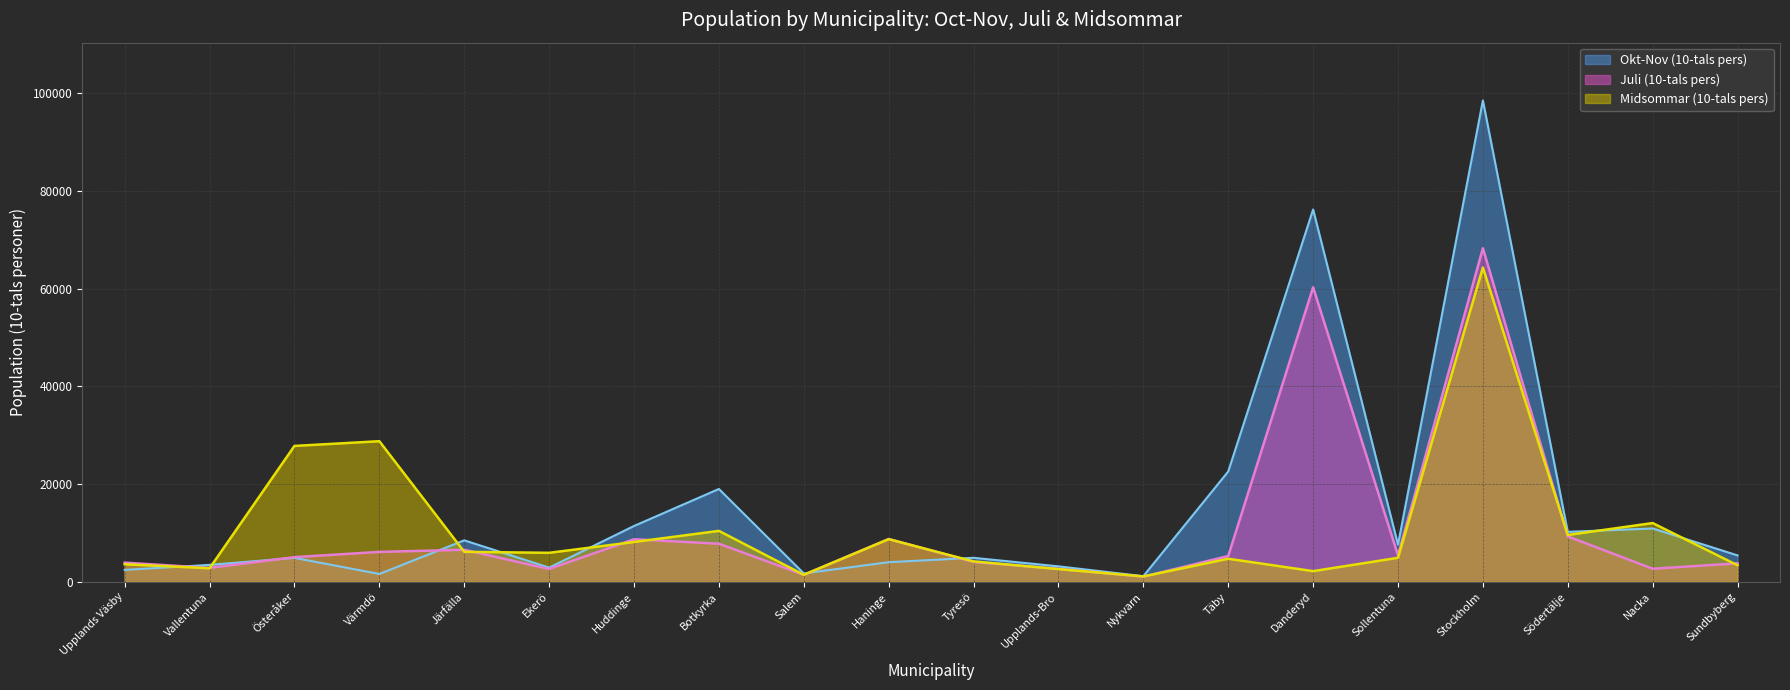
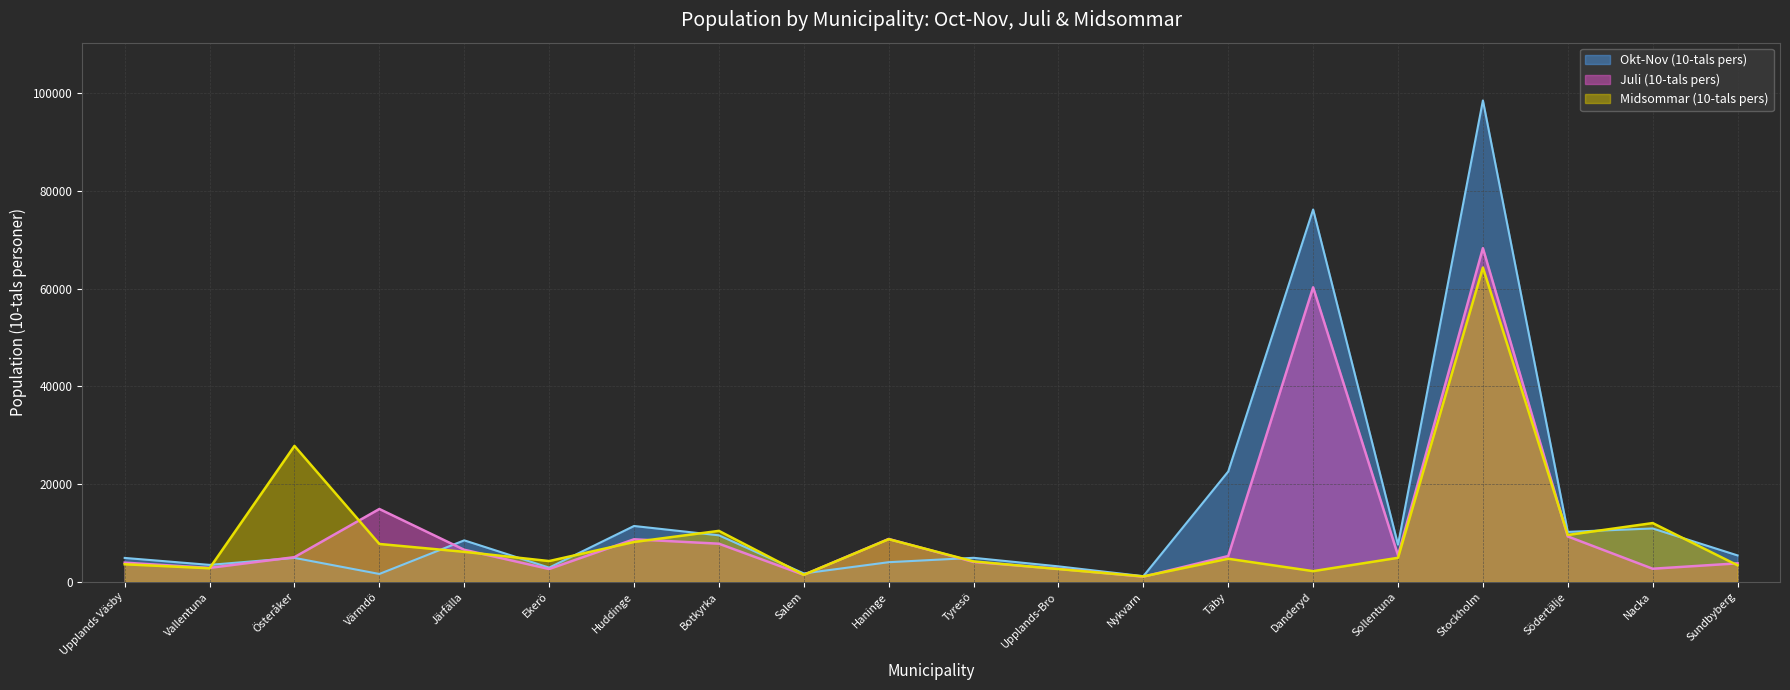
  {
    "Okt-Nov (10-tals pers)": {
-     "Upplands Väsby": 2000,
+     "Upplands Väsby": 5000,
      "Vallentuna": 3000,
      "Värmdö": 2000,
      "Järfälla": 8000,
      "Huddinge": 11000,
-     "Botkyrka": 19000,
+     "Botkyrka": 10000,
      "Haninge": 4000,
      "Tyresö": 5000,
      "Täby": 23000,
      "Danderyd": 76000,
      "Sollentuna": 8000,
      "Stockholm": 98000,
      "Södertälje": 10000,
      "Nacka": 11000,
      "Sundbyberg": 5000
    },
    "Juli (10-tals pers)": {
-     "Värmdö": 6000,
+     "Värmdö": 15000,
      "Huddinge": 9000,
      "Botkyrka": 8000,
      "Täby": 5000,
      "Danderyd": 60000,
      "Stockholm": 68000,
      "Nacka": 3000
    },
    "Midsommar (10-tals pers)": {
      "Österåker": 28000,
-     "Värmdö": 29000,
-     "Ekerö": 6000,
+     "Värmdö": 8000,
+     "Ekerö": 4000,
      "Huddinge": 8000,
      "Botkyrka": 10000,
      "Täby": 5000,
      "Danderyd": 2000,
      "Stockholm": 64000,
      "Nacka": 12000
    }
  }
